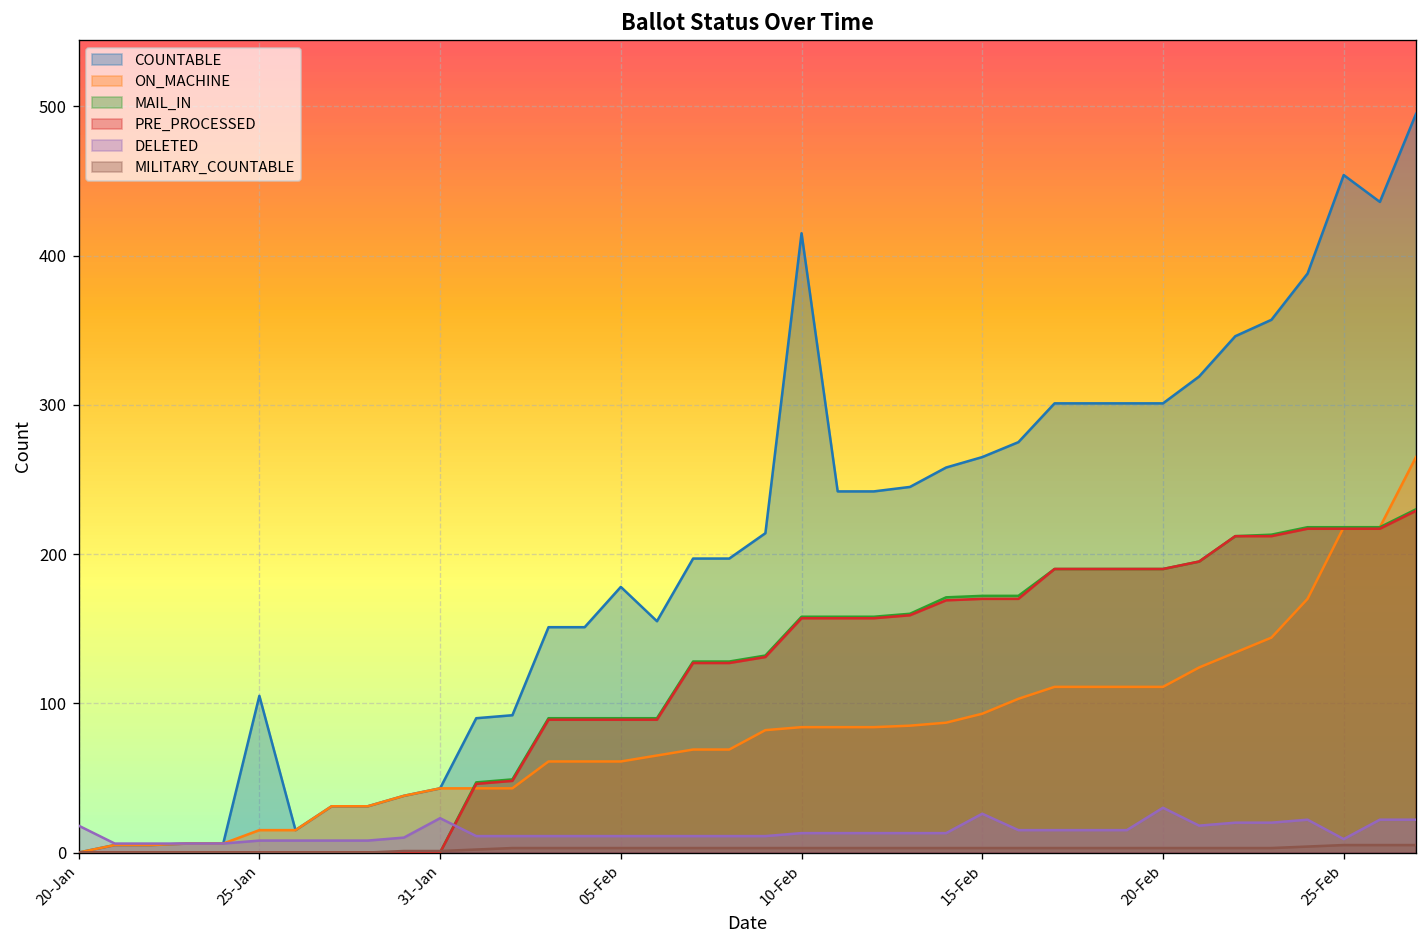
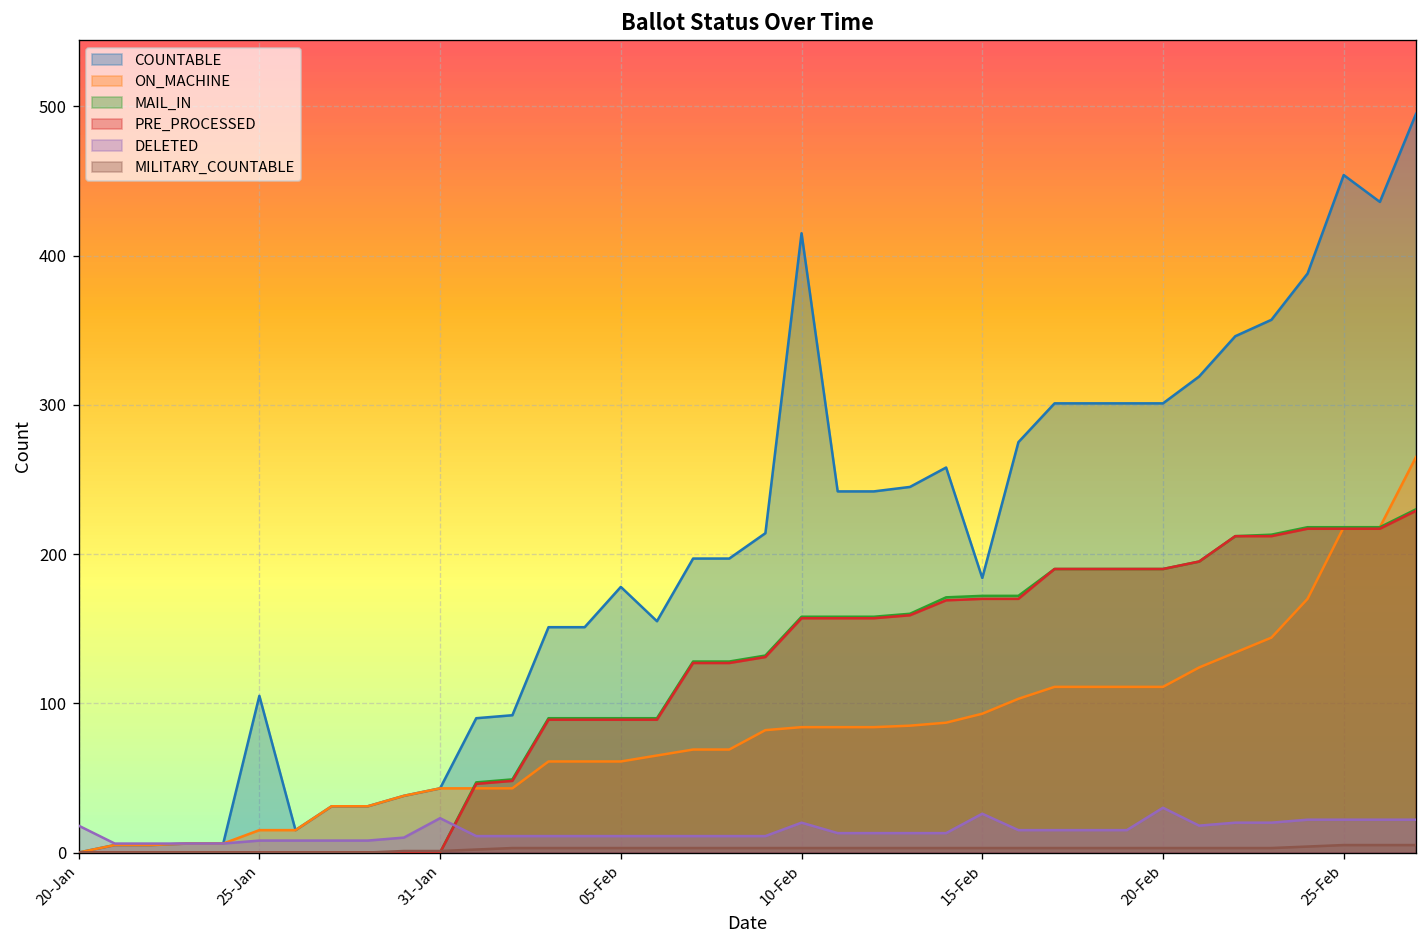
  {
    "COUNTABLE": {
      "25-Jan": 105,
      "05-Feb": 178,
      "10-Feb": 415,
-     "15-Feb": 265,
+     "15-Feb": 184,
      "20-Feb": 301,
      "25-Feb": 454
    },
    "DELETED": {
      "20-Jan": 18,
      "25-Jan": 8,
      "31-Jan": 23,
      "05-Feb": 11,
-     "10-Feb": 13,
+     "10-Feb": 20,
      "15-Feb": 26,
      "20-Feb": 30,
-     "25-Feb": 9
+     "25-Feb": 22
    }
  }
